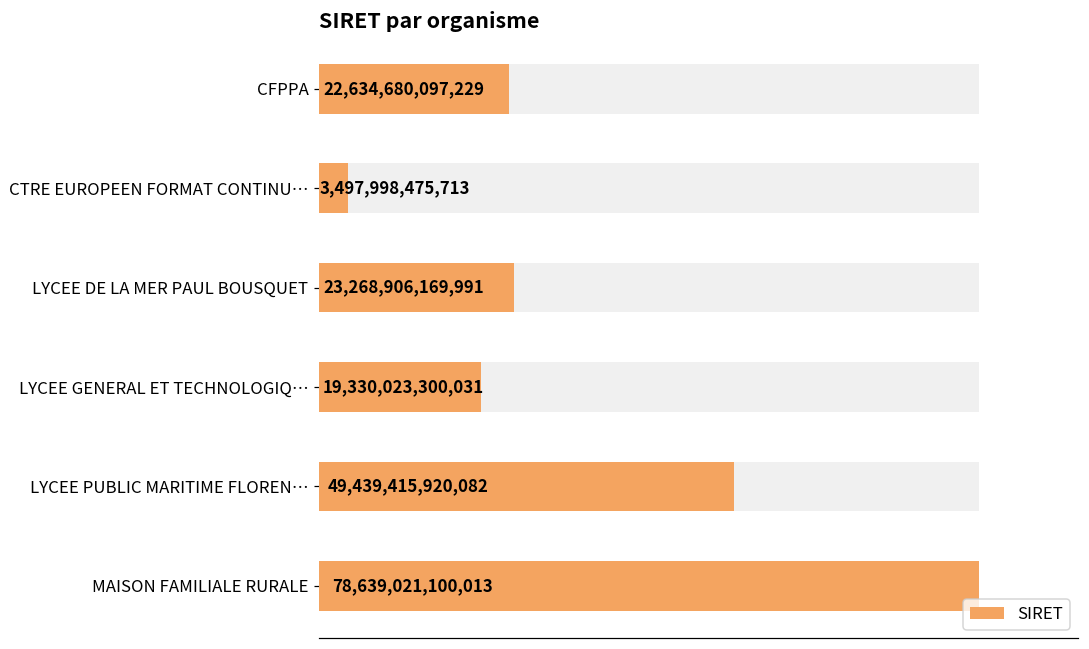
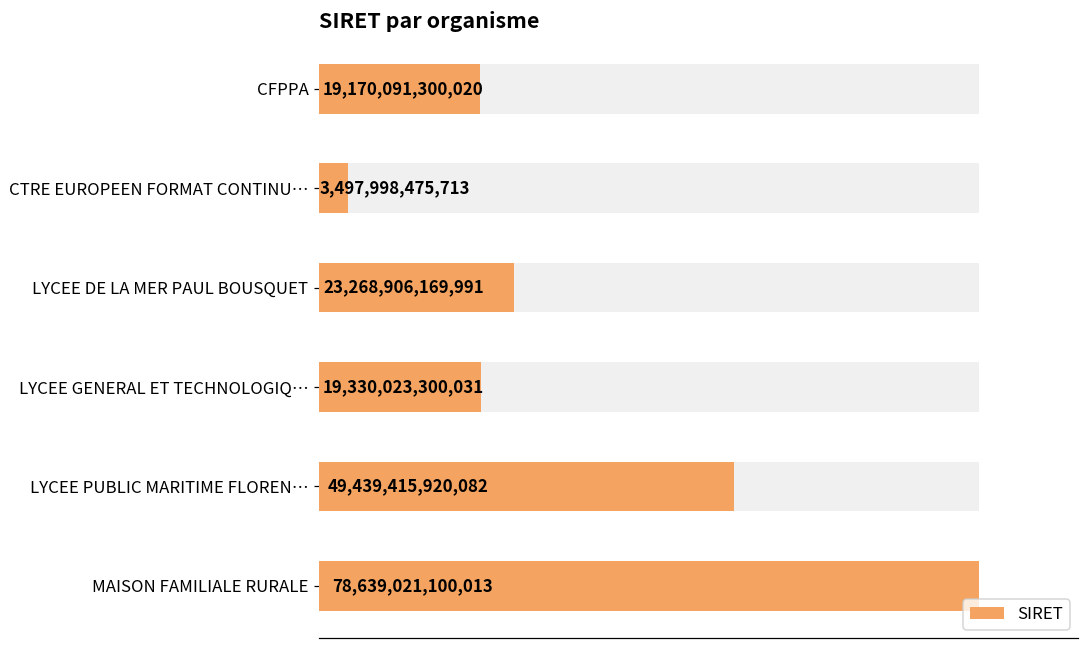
  {
    "SIRET": {
-     "CFPPA": "22,634,680,097,229",
+     "CFPPA": "19,170,091,300,020",
      "MAISON FAMILIALE RURALE": "78,639,021,100,013"
    }
  }
